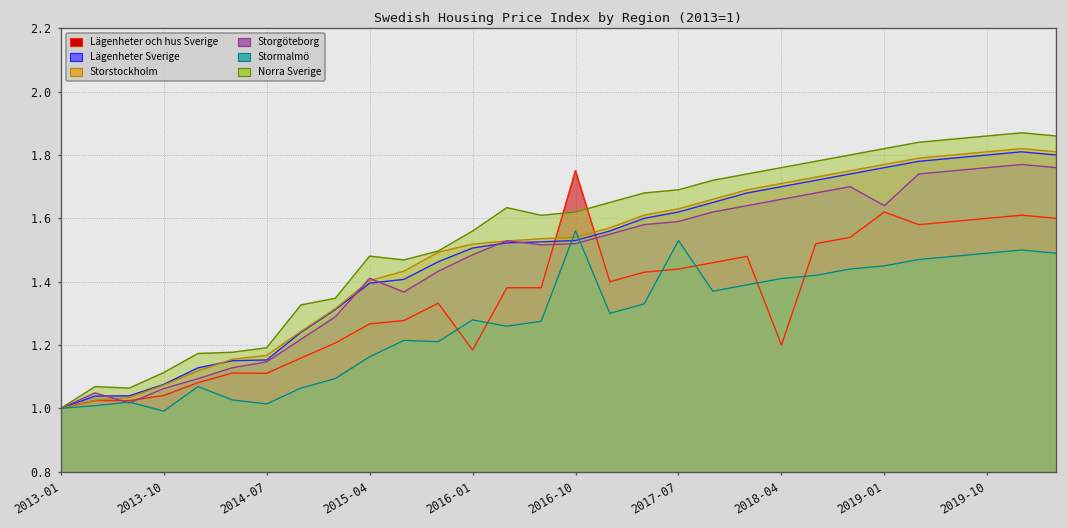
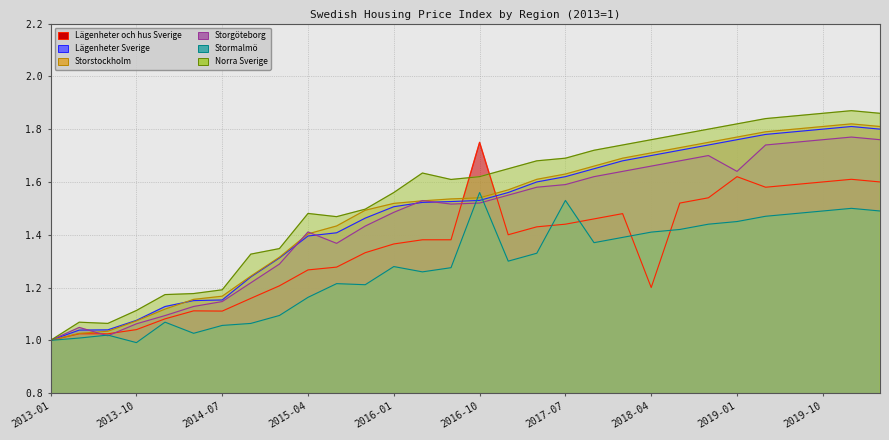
  {
    "Lägenheter och hus Sverige": {
      "2013-10": 1.04,
      "2014-07": 1.11,
      "2015-04": 1.27,
-     "2016-01": 1.18,
+     "2016-01": 1.37,
      "2016-10": 1.75,
      "2017-07": 1.44,
      "2018-04": 1.20,
      "2019-01": 1.62,
      "2019-10": 1.60
    },
    "Lägenheter Sverige": {
      "2016-01": 1.51,
      "2016-10": 1.53,
      "2017-07": 1.62,
      "2018-04": 1.70,
      "2019-01": 1.76,
      "2019-10": 1.80
    },
    "Storgöteborg": {
      "2013-10": 1.06,
      "2016-01": 1.48,
      "2016-10": 1.52,
      "2017-07": 1.59,
      "2018-04": 1.66,
      "2019-01": 1.64,
      "2019-10": 1.76
    },
    "Stormalmö": {
      "2013-10": 0.99,
-     "2014-07": 1.01,
+     "2014-07": 1.06,
      "2015-04": 1.16,
      "2016-01": 1.28,
      "2016-10": 1.56,
      "2017-07": 1.53,
      "2018-04": 1.41,
      "2019-01": 1.45,
      "2019-10": 1.49
    }
  }
